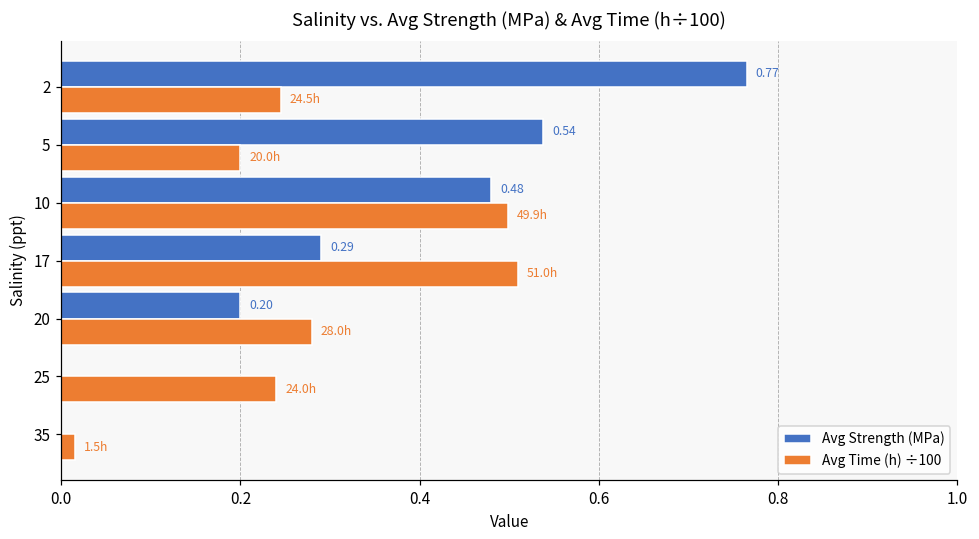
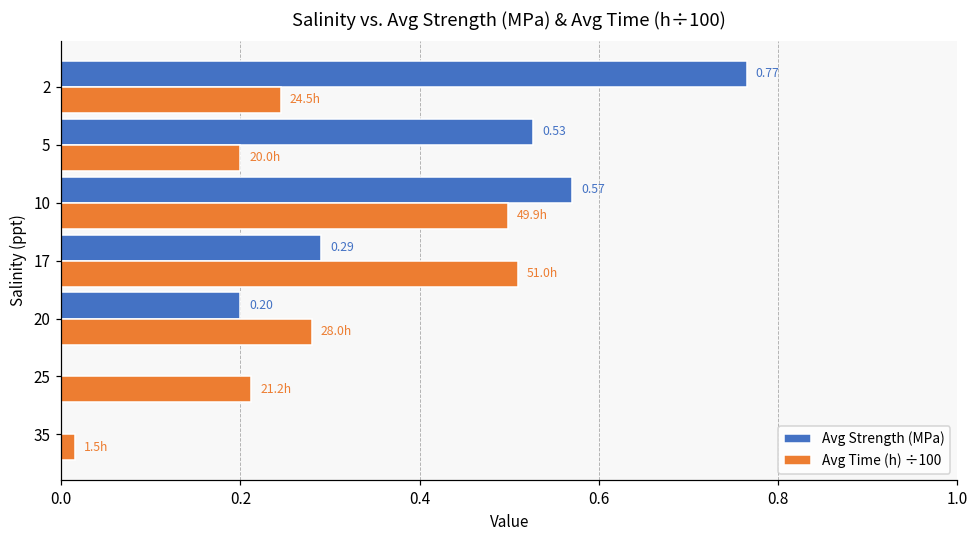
  {
    "Avg Strength (MPa)": {
      "2": "0.77",
-     "5": "0.54",
-     "10": "0.48",
+     "5": "0.53",
+     "10": "0.57",
      "17": "0.29",
      "20": "0.20"
    },
    "Avg Time (h) ÷100": {
-     "25": "24.0h"
+     "25": "21.2h"
    }
  }
